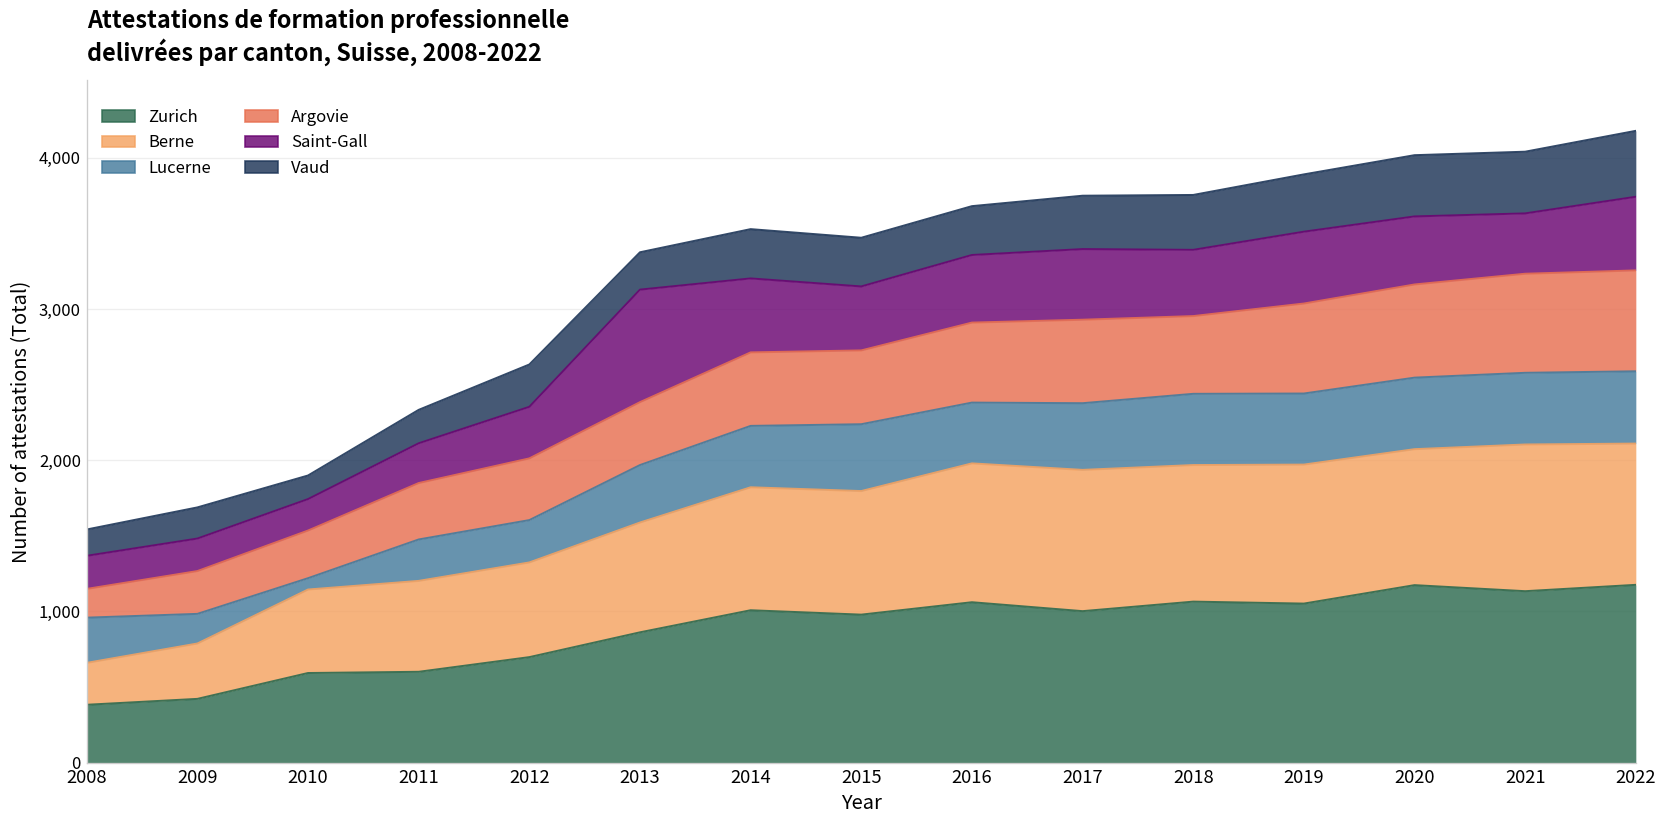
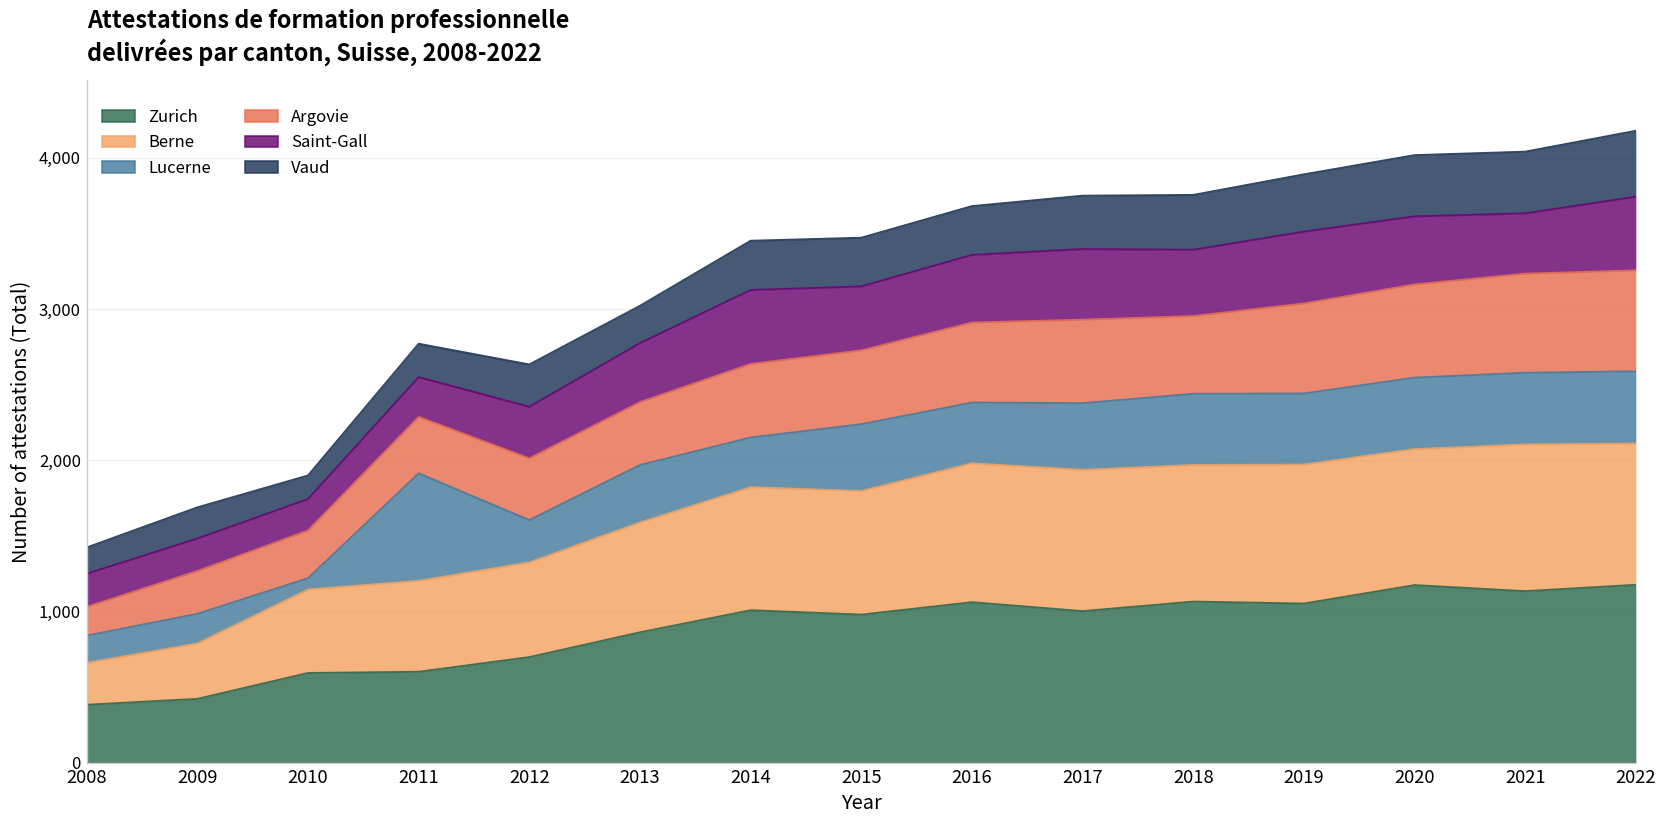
  {
    "Lucerne": {
-     "2008": 300,
+     "2008": 180,
      "2009": 200,
      "2010": 80,
-     "2011": 270,
+     "2011": 710,
      "2012": 280,
      "2013": 380,
-     "2014": 410,
+     "2014": 330,
      "2015": 440,
      "2016": 400,
      "2017": 440,
      "2018": 470,
      "2019": 470,
      "2020": 470,
      "2021": 470,
      "2022": 480
    },
    "Saint-Gall": {
      "2008": 220,
      "2009": 220,
      "2010": 210,
      "2011": 260,
      "2012": 340,
-     "2013": 740,
+     "2013": 390,
      "2014": 490,
      "2015": 420,
      "2016": 450,
      "2017": 470,
      "2018": 440,
      "2019": 480,
      "2020": 450,
      "2021": 400,
      "2022": 490
    }
  }
